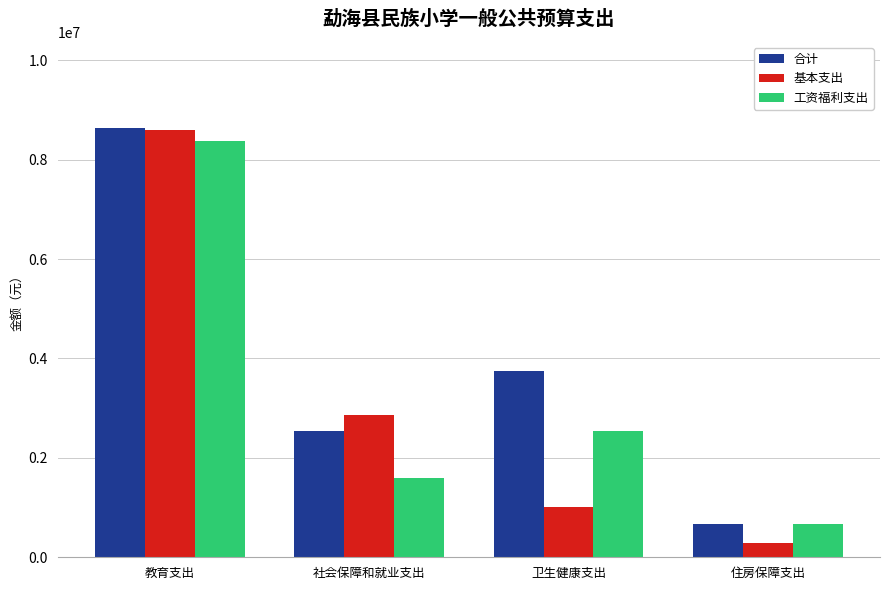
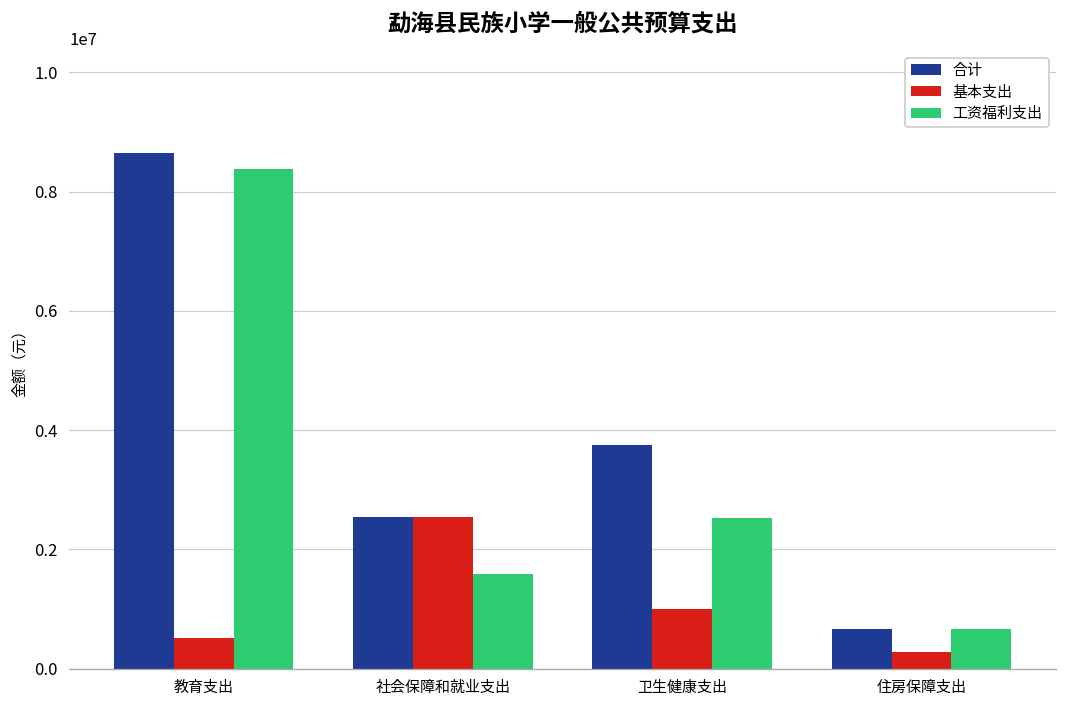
  {
    "合计": {
      "教育支出": 8600000,
      "社会保障和就业支出": 2500000,
      "卫生健康支出": 3700000,
      "住房保障支出": 700000
    },
    "基本支出": {
-     "教育支出": 8600000,
-     "社会保障和就业支出": 2900000,
+     "教育支出": 500000,
+     "社会保障和就业支出": 2500000,
      "卫生健康支出": 1000000,
      "住房保障支出": 300000
    },
    "工资福利支出": {
      "教育支出": 8400000,
      "社会保障和就业支出": 1600000,
      "卫生健康支出": 2500000,
      "住房保障支出": 700000
    }
  }
